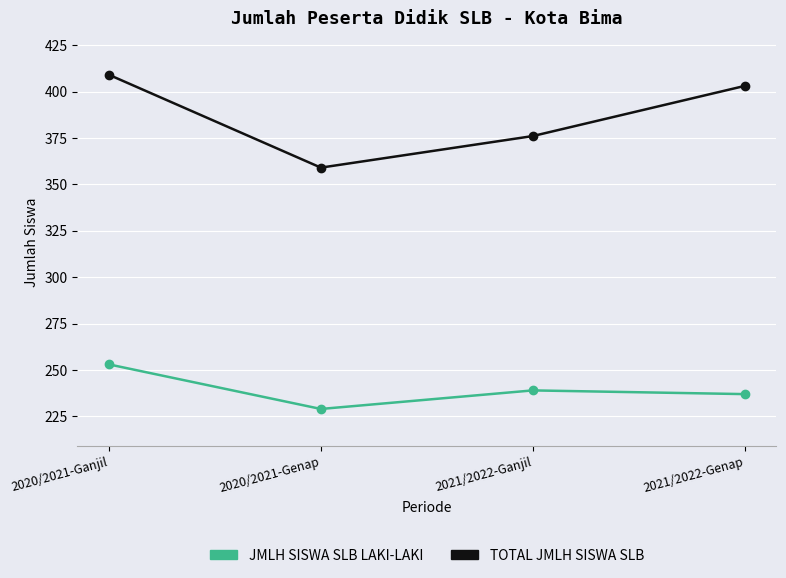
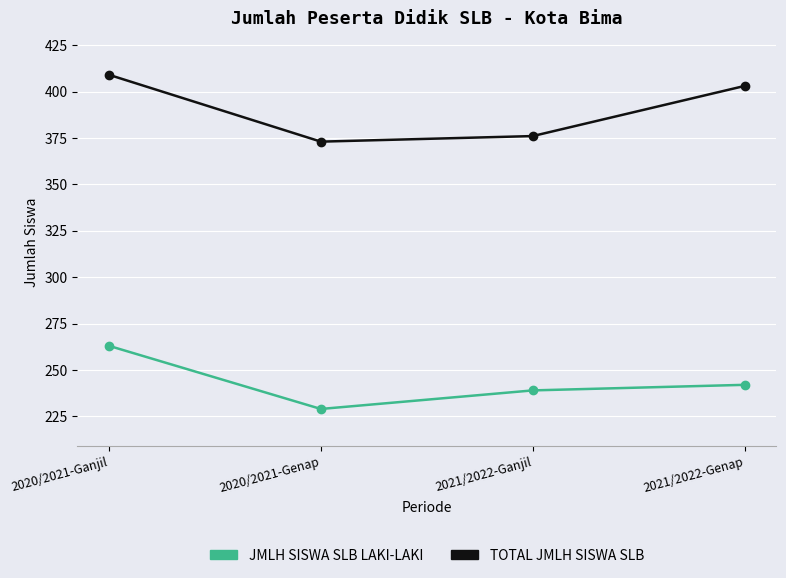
  {
    "JMLH SISWA SLB LAKI-LAKI": {
-     "2020/2021-Ganjil": 253,
+     "2020/2021-Ganjil": 263,
      "2020/2021-Genap": 229,
      "2021/2022-Ganjil": 239,
-     "2021/2022-Genap": 237
+     "2021/2022-Genap": 242
    },
    "TOTAL JMLH SISWA SLB": {
      "2020/2021-Ganjil": 409,
-     "2020/2021-Genap": 359,
+     "2020/2021-Genap": 373,
      "2021/2022-Ganjil": 376,
      "2021/2022-Genap": 403
    }
  }
